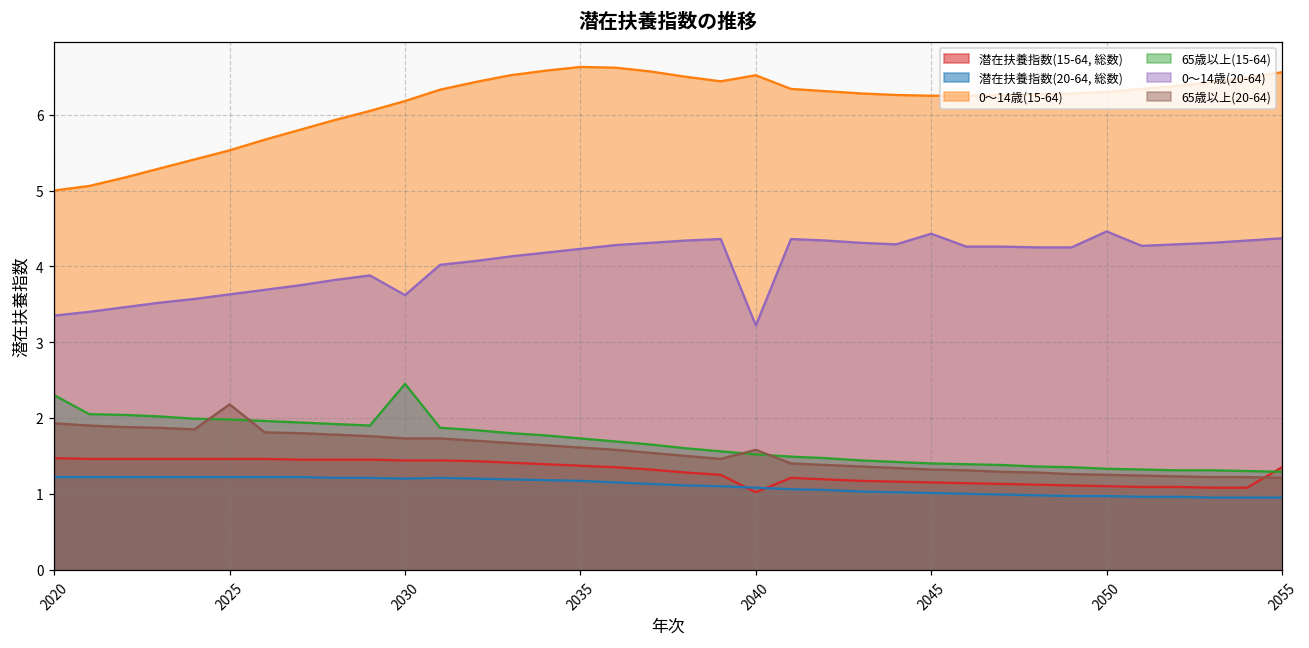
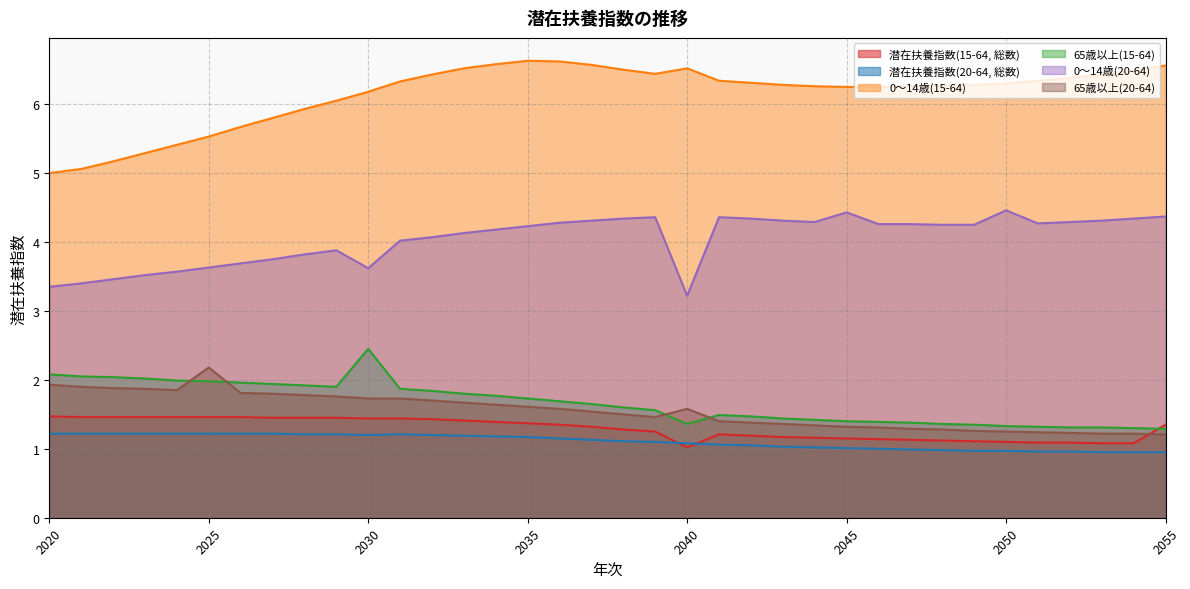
  {
    "潜在扶養指数(15-64, 総数)": {
      "2020": 1.5,
      "2025": 1.5,
      "2030": 1.4,
      "2035": 1.4,
      "2040": 1.0,
      "2045": 1.2,
      "2050": 1.1,
      "2055": 1.4
    },
    "潜在扶養指数(20-64, 総数)": {
      "2020": 1.2,
      "2025": 1.2,
      "2030": 1.2,
      "2035": 1.2,
      "2040": 1.1,
      "2045": 1.0,
      "2050": 1.0,
      "2055": 1.0
    },
    "0～14歳(15-64)": {
      "2020": 5.0,
      "2025": 5.5,
      "2030": 6.2,
      "2035": 6.6,
      "2040": 6.5,
      "2045": 6.3,
      "2055": 6.6
    },
    "65歳以上(15-64)": {
-     "2020": 2.3,
+     "2020": 2.1,
      "2025": 2.0,
      "2030": 2.5,
      "2035": 1.7,
-     "2040": 1.5,
+     "2040": 1.4,
      "2045": 1.4,
      "2050": 1.3,
      "2055": 1.3
    },
    "0～14歳(20-64)": {
      "2020": 3.4,
      "2025": 3.6,
      "2030": 3.6,
      "2035": 4.2,
      "2040": 3.2,
      "2045": 4.4,
      "2050": 4.5,
      "2055": 4.4
    },
    "65歳以上(20-64)": {
      "2020": 1.9,
      "2025": 2.2,
      "2030": 1.7,
      "2035": 1.6,
      "2040": 1.6,
      "2045": 1.3,
      "2050": 1.3,
      "2055": 1.2
    }
  }
